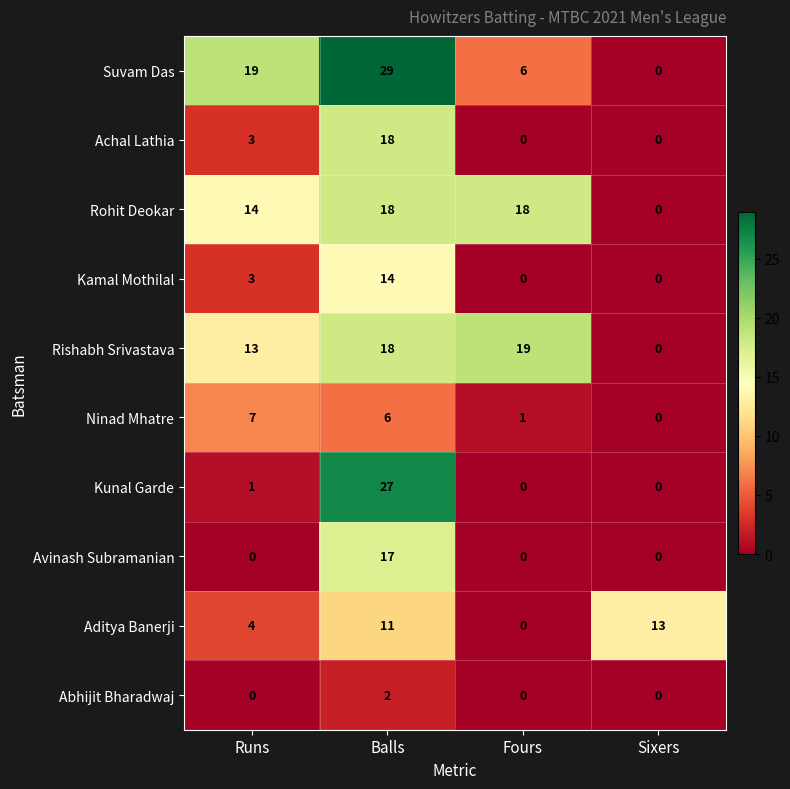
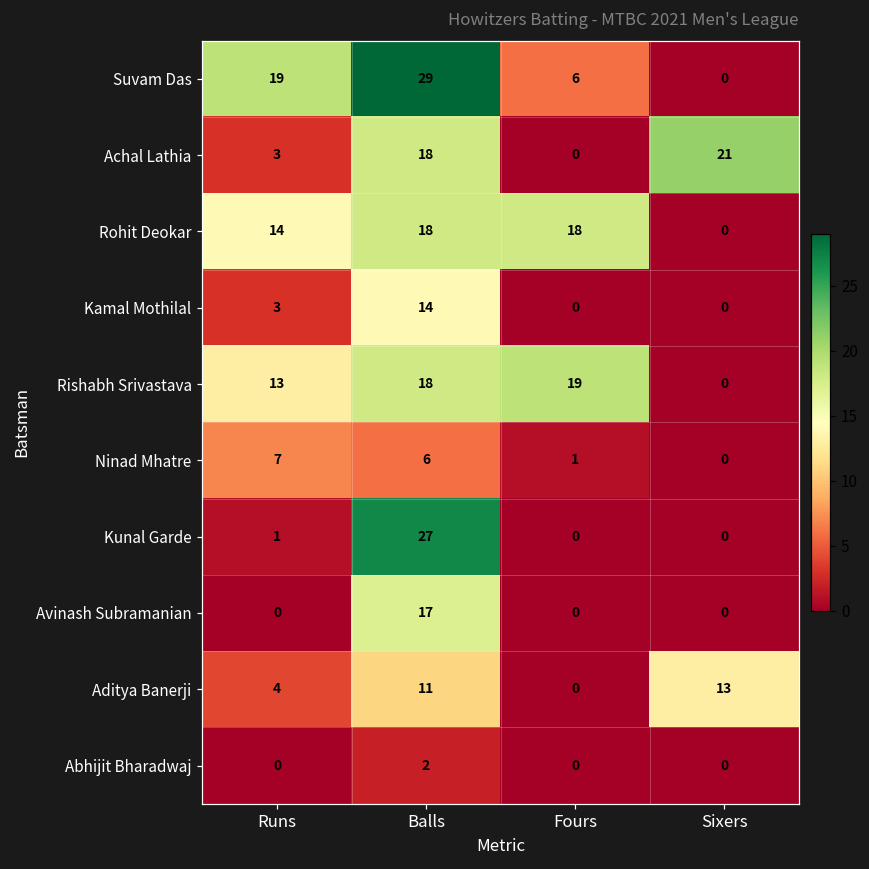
  {
    "Suvam Das": {
      "Runs": 19,
      "Balls": 29,
      "Fours": 6,
      "Sixers": 0
    },
    "Achal Lathia": {
      "Runs": 3,
      "Balls": 18,
      "Fours": 0,
-     "Sixers": 0
+     "Sixers": 21
    },
    "Rohit Deokar": {
      "Runs": 14,
      "Balls": 18,
      "Fours": 18,
      "Sixers": 0
    },
    "Kamal Mothilal": {
      "Runs": 3,
      "Balls": 14,
      "Fours": 0,
      "Sixers": 0
    },
    "Rishabh Srivastava": {
      "Runs": 13,
      "Balls": 18,
      "Fours": 19,
      "Sixers": 0
    },
    "Ninad Mhatre": {
      "Runs": 7,
      "Balls": 6,
      "Fours": 1,
      "Sixers": 0
    },
    "Kunal Garde": {
      "Runs": 1,
      "Balls": 27,
      "Fours": 0,
      "Sixers": 0
    },
    "Avinash Subramanian": {
      "Runs": 0,
      "Balls": 17,
      "Fours": 0,
      "Sixers": 0
    },
    "Aditya Banerji": {
      "Runs": 4,
      "Balls": 11,
      "Fours": 0,
      "Sixers": 13
    },
    "Abhijit Bharadwaj": {
      "Runs": 0,
      "Balls": 2,
      "Fours": 0,
      "Sixers": 0
    }
  }
